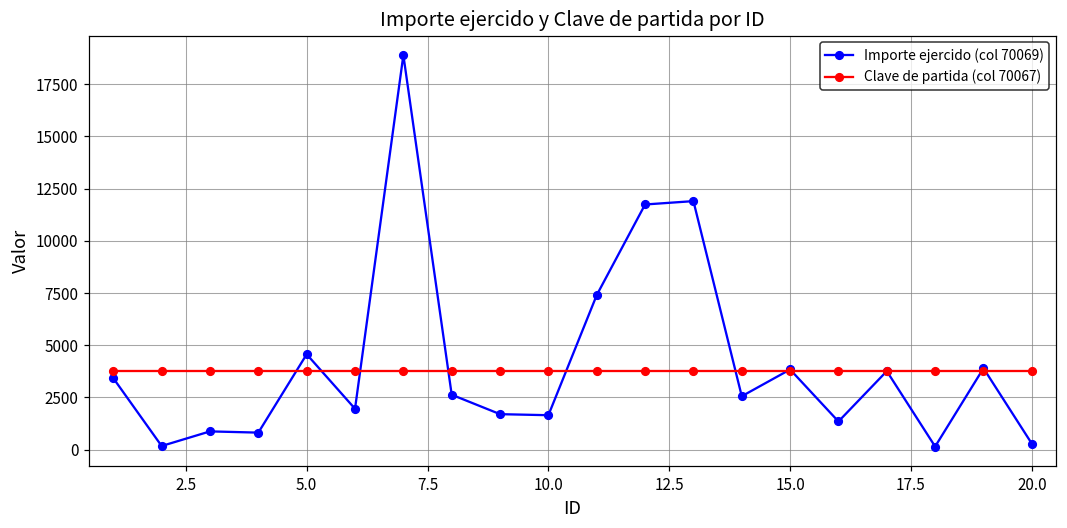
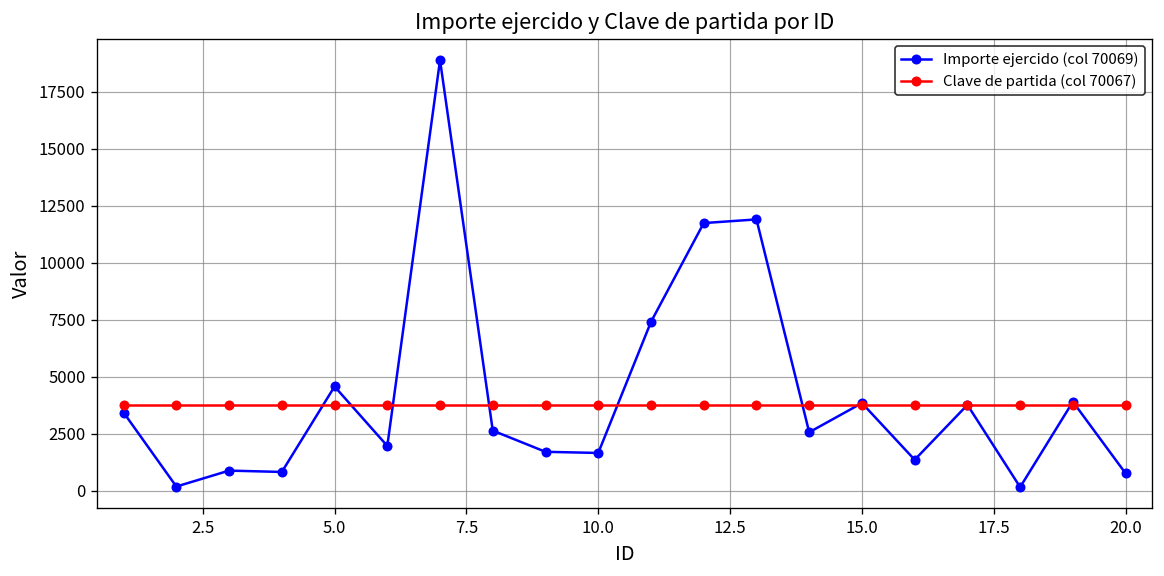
  {
    "Importe ejercido (col 70069)": {
      "5.0": 4600,
      "10.0": 1700,
-     "20.0": 300
+     "20.0": 800
    },
    "Clave de partida (col 70067)": {
      "5.0": 3800,
      "10.0": 3800,
      "20.0": 3800
    }
  }
